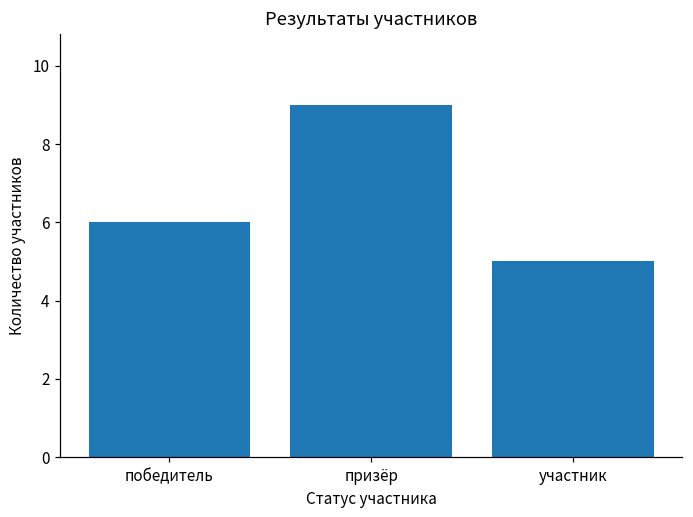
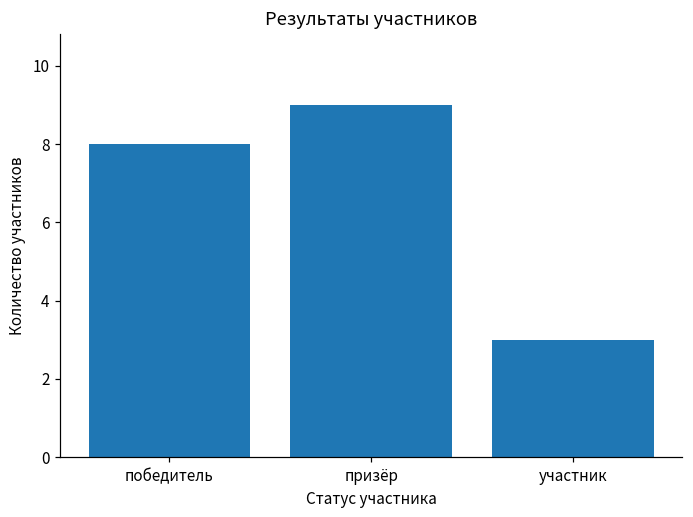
  {
-   "победитель": 6,
+   "победитель": 8,
    "призёр": 9,
-   "участник": 5
+   "участник": 3
  }
